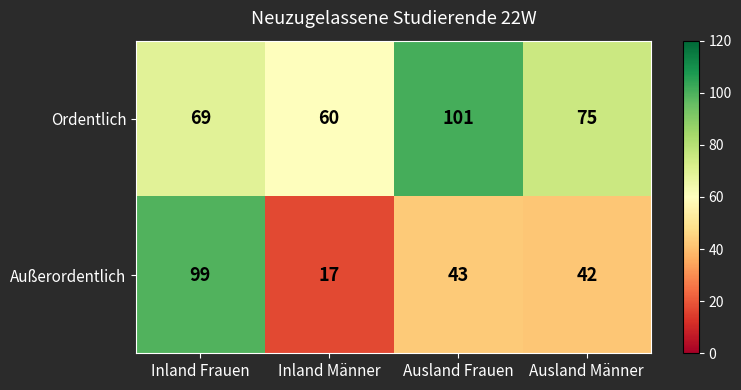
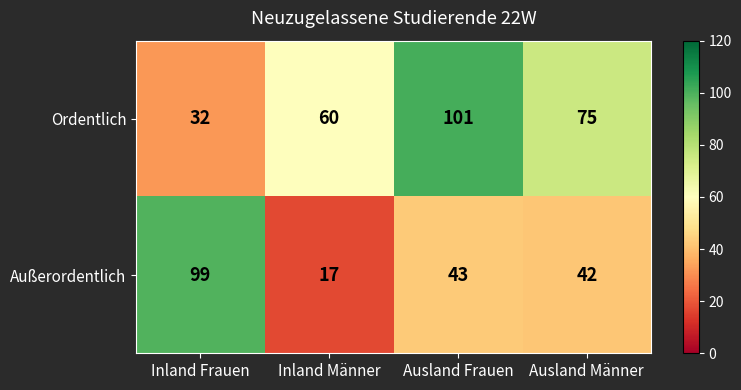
  {
    "Ordentlich": {
-     "Inland Frauen": 69,
+     "Inland Frauen": 32,
      "Inland Männer": 60,
      "Ausland Frauen": 101,
      "Ausland Männer": 75
    },
    "Außerordentlich": {
      "Inland Frauen": 99,
      "Inland Männer": 17,
      "Ausland Frauen": 43,
      "Ausland Männer": 42
    }
  }
